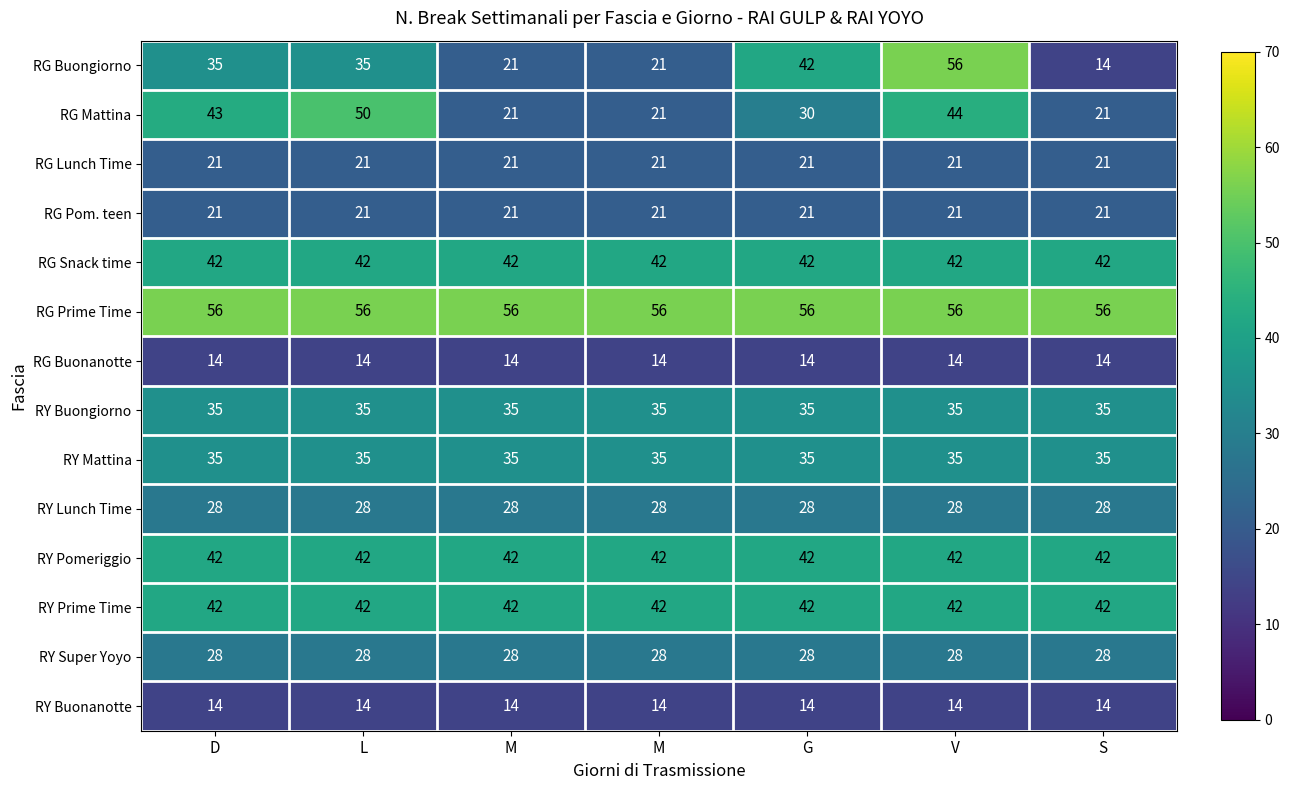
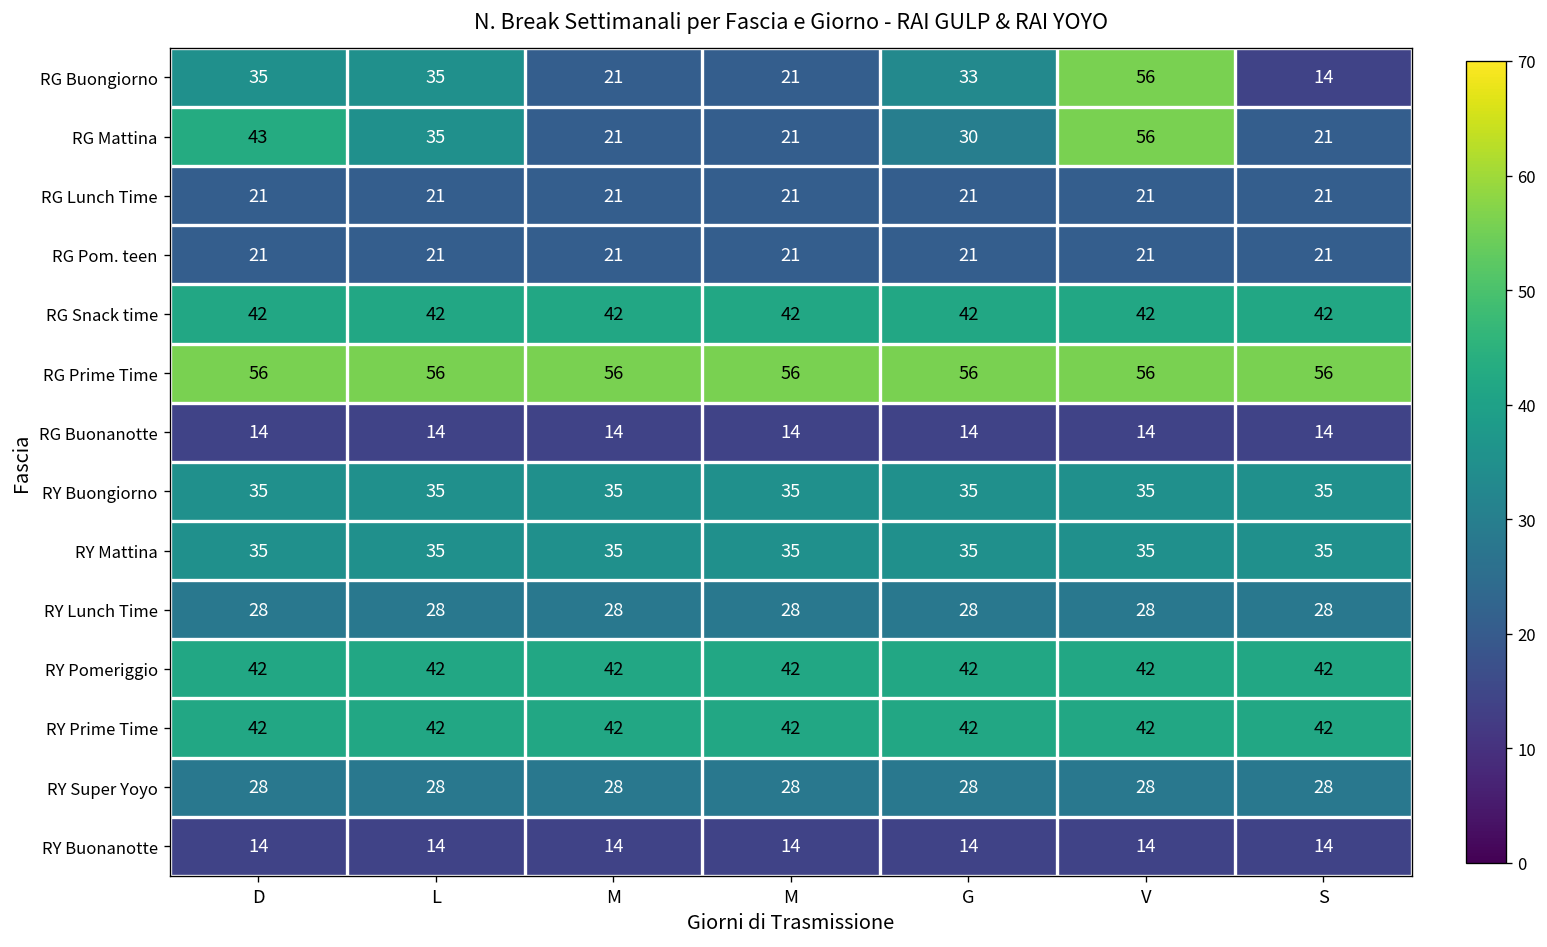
  {
    "RG Buongiorno": {
      "D": 35,
      "L": 35,
-     "G": 42,
+     "G": 33,
      "V": 56,
      "S": 14
    },
    "RG Mattina": {
      "D": 43,
-     "L": 50,
+     "L": 35,
      "G": 30,
-     "V": 44,
+     "V": 56,
      "S": 21
    },
    "RG Lunch Time": {
      "D": 21,
      "L": 21,
      "G": 21,
      "V": 21,
      "S": 21
    },
    "RG Pom. teen": {
      "D": 21,
      "L": 21,
      "G": 21,
      "V": 21,
      "S": 21
    },
    "RG Snack time": {
      "D": 42,
      "L": 42,
      "G": 42,
      "V": 42,
      "S": 42
    },
    "RG Prime Time": {
      "D": 56,
      "L": 56,
      "G": 56,
      "V": 56,
      "S": 56
    },
    "RG Buonanotte": {
      "D": 14,
      "L": 14,
      "G": 14,
      "V": 14,
      "S": 14
    },
    "RY Buongiorno": {
      "D": 35,
      "L": 35,
      "G": 35,
      "V": 35,
      "S": 35
    },
    "RY Mattina": {
      "D": 35,
      "L": 35,
      "G": 35,
      "V": 35,
      "S": 35
    },
    "RY Lunch Time": {
      "D": 28,
      "L": 28,
      "G": 28,
      "V": 28,
      "S": 28
    },
    "RY Pomeriggio": {
      "D": 42,
      "L": 42,
      "G": 42,
      "V": 42,
      "S": 42
    },
    "RY Prime Time": {
      "D": 42,
      "L": 42,
      "G": 42,
      "V": 42,
      "S": 42
    },
    "RY Super Yoyo": {
      "D": 28,
      "L": 28,
      "G": 28,
      "V": 28,
      "S": 28
    },
    "RY Buonanotte": {
      "D": 14,
      "L": 14,
      "G": 14,
      "V": 14,
      "S": 14
    }
  }
